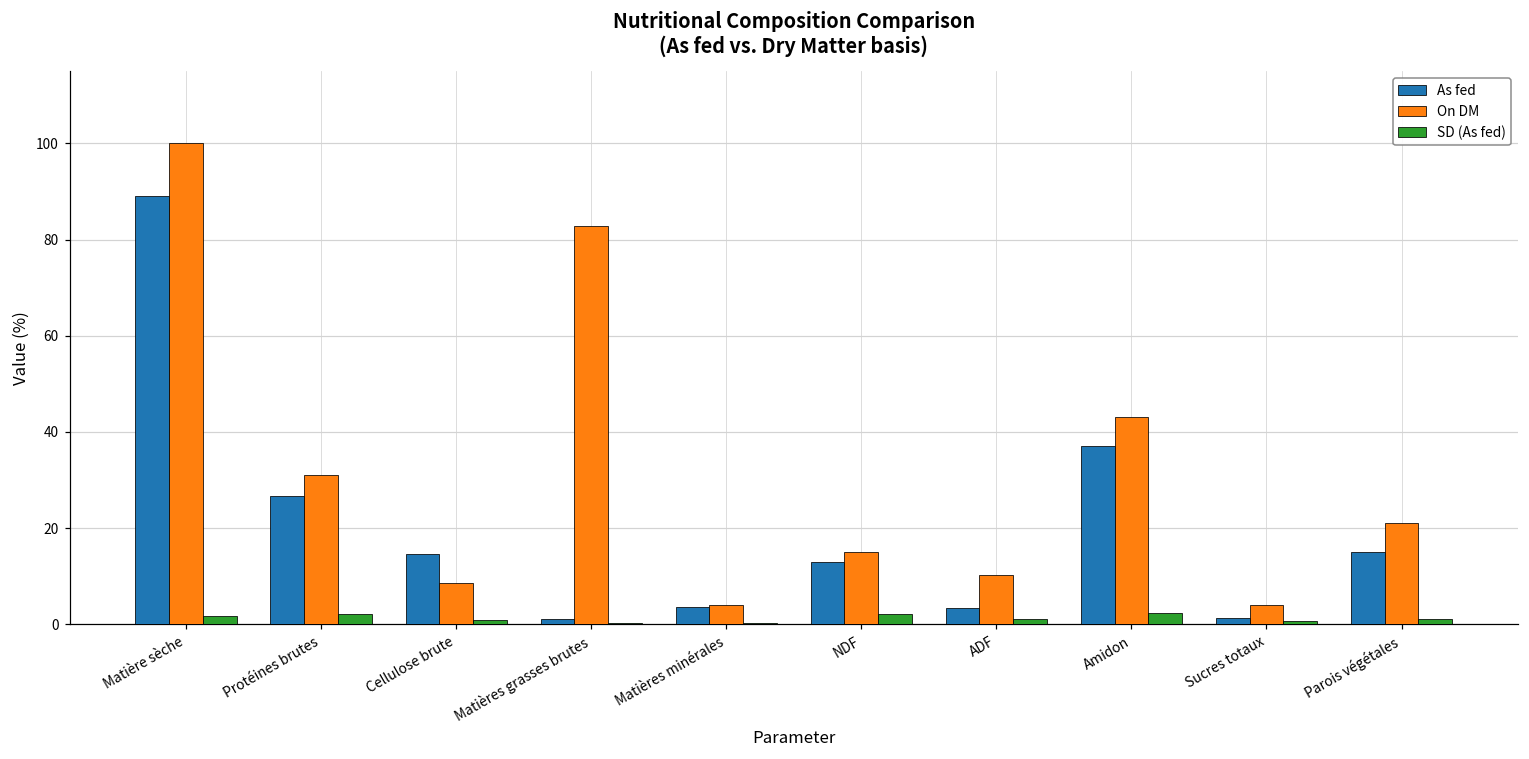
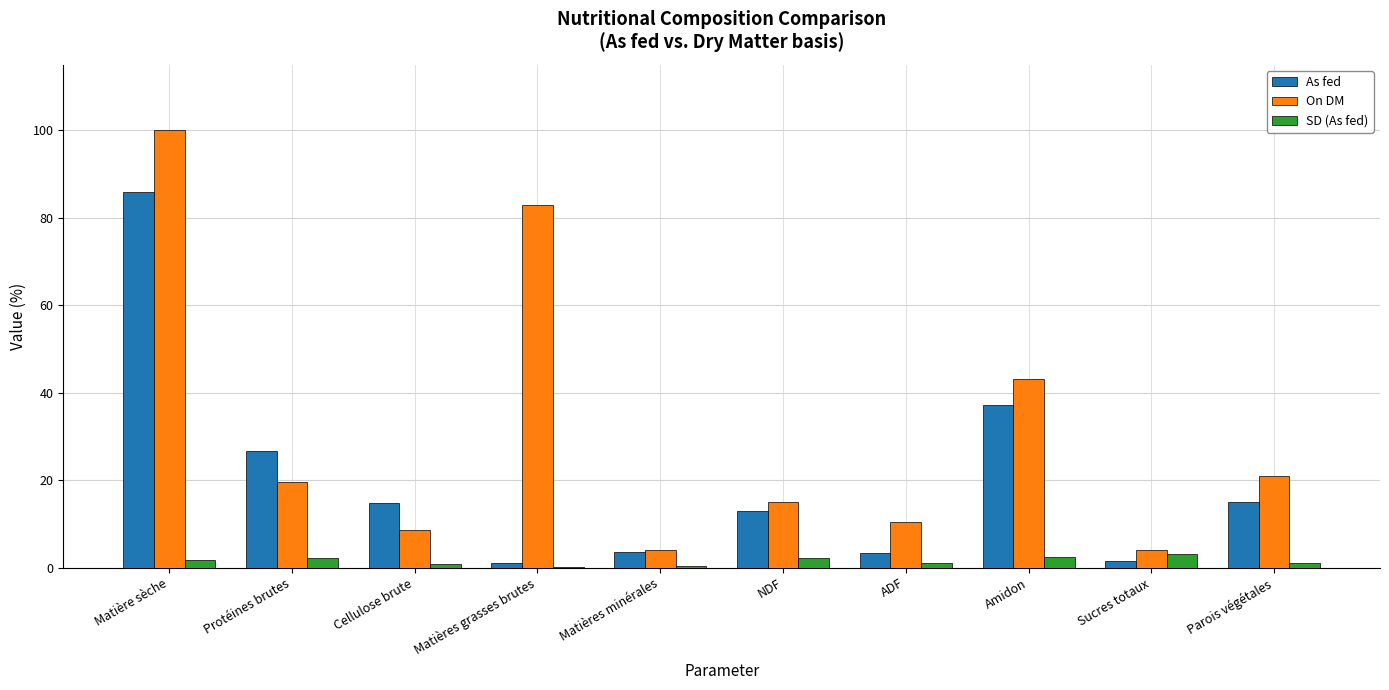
  {
    "As fed": {
-     "Matière sèche": 89,
+     "Matière sèche": 86,
      "Protéines brutes": 27,
      "Cellulose brute": 15,
      "Matières grasses brutes": 1,
      "Matières minérales": 4,
      "NDF": 13,
      "ADF": 3,
      "Amidon": 37,
      "Sucres totaux": 1,
      "Parois végétales": 15
    },
    "On DM": {
      "Matière sèche": 100,
-     "Protéines brutes": 31,
+     "Protéines brutes": 20,
      "Cellulose brute": 9,
      "Matières grasses brutes": 83,
      "Matières minérales": 4,
      "NDF": 15,
      "ADF": 10,
      "Amidon": 43,
      "Sucres totaux": 4,
      "Parois végétales": 21
    },
    "SD (As fed)": {
      "Matière sèche": 2,
      "Protéines brutes": 2,
      "Cellulose brute": 1,
      "NDF": 2,
      "ADF": 1,
      "Amidon": 2,
-     "Sucres totaux": 1,
+     "Sucres totaux": 3,
      "Parois végétales": 1
    }
  }
